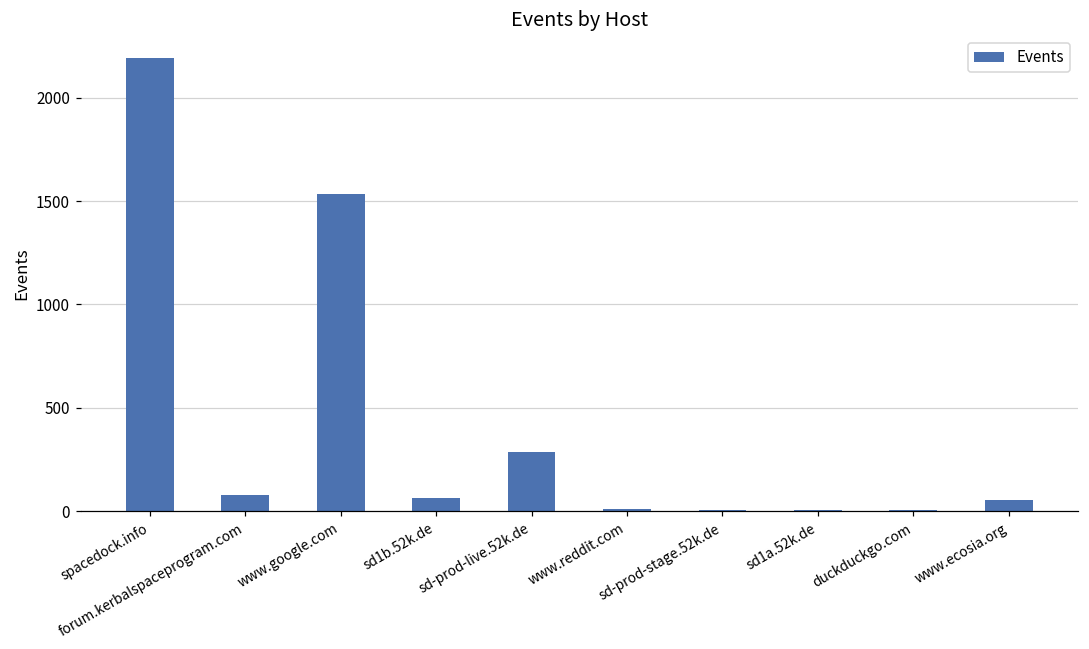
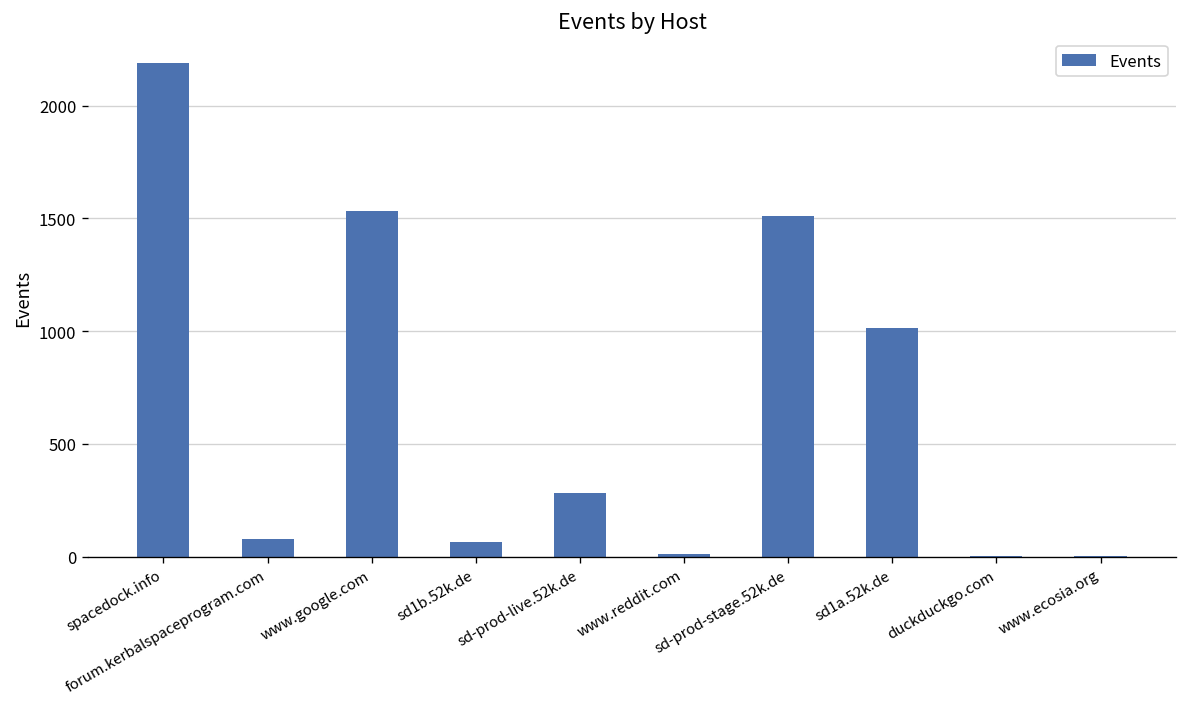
  {
    "spacedock.info": 2190,
    "forum.kerbalspaceprogram.com": 80,
    "www.google.com": 1530,
    "sd1b.52k.de": 60,
    "sd-prod-live.52k.de": 280,
-   "sd-prod-stage.52k.de": 10,
-   "sd1a.52k.de": 10,
-   "www.ecosia.org": 50
+   "sd-prod-stage.52k.de": 1510,
+   "sd1a.52k.de": 1010,
+   "www.ecosia.org": 0
  }
